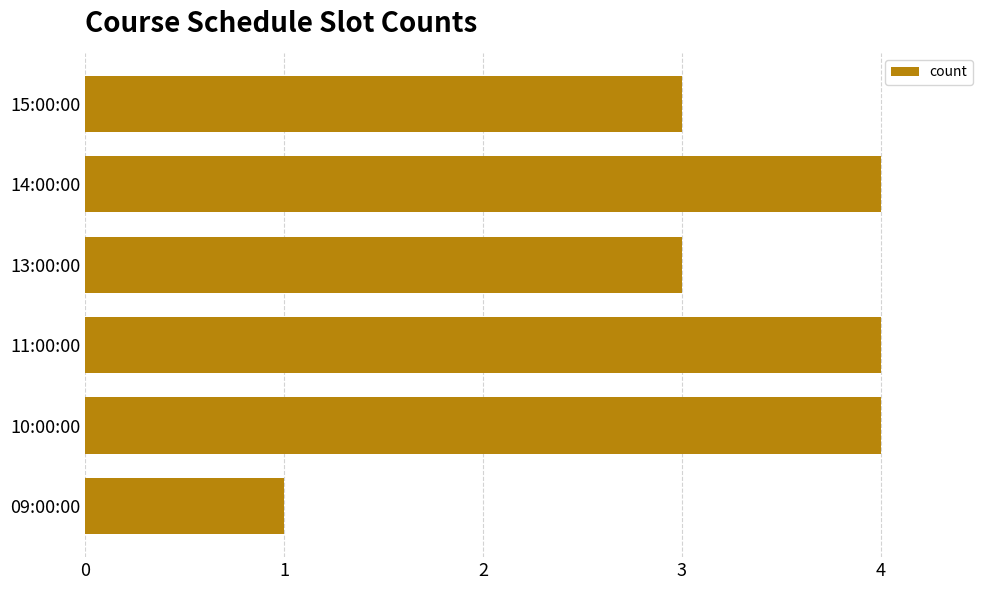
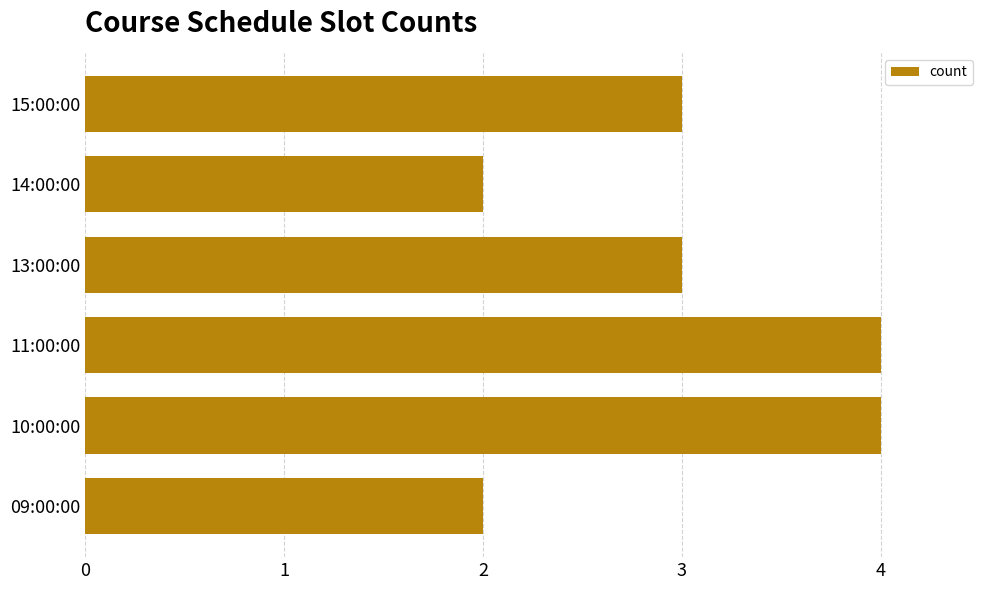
  {
    "15:00:00": 3,
-   "14:00:00": 4,
+   "14:00:00": 2,
    "13:00:00": 3,
    "11:00:00": 4,
    "10:00:00": 4,
-   "09:00:00": 1
+   "09:00:00": 2
  }
